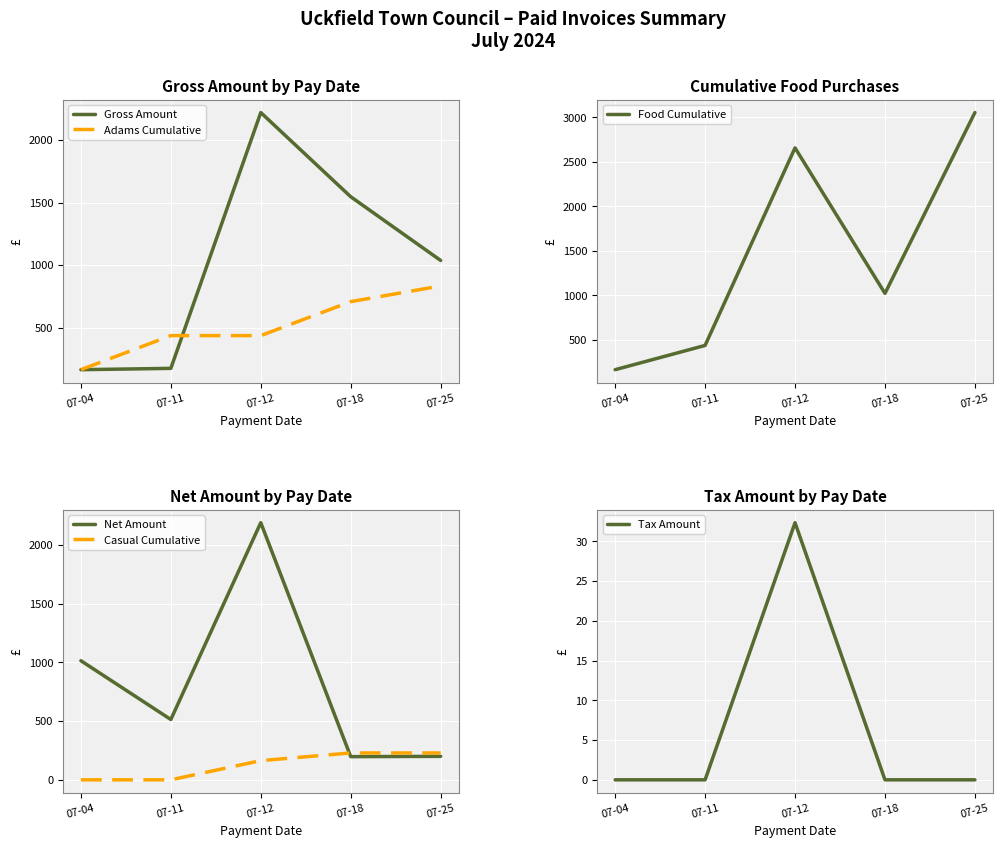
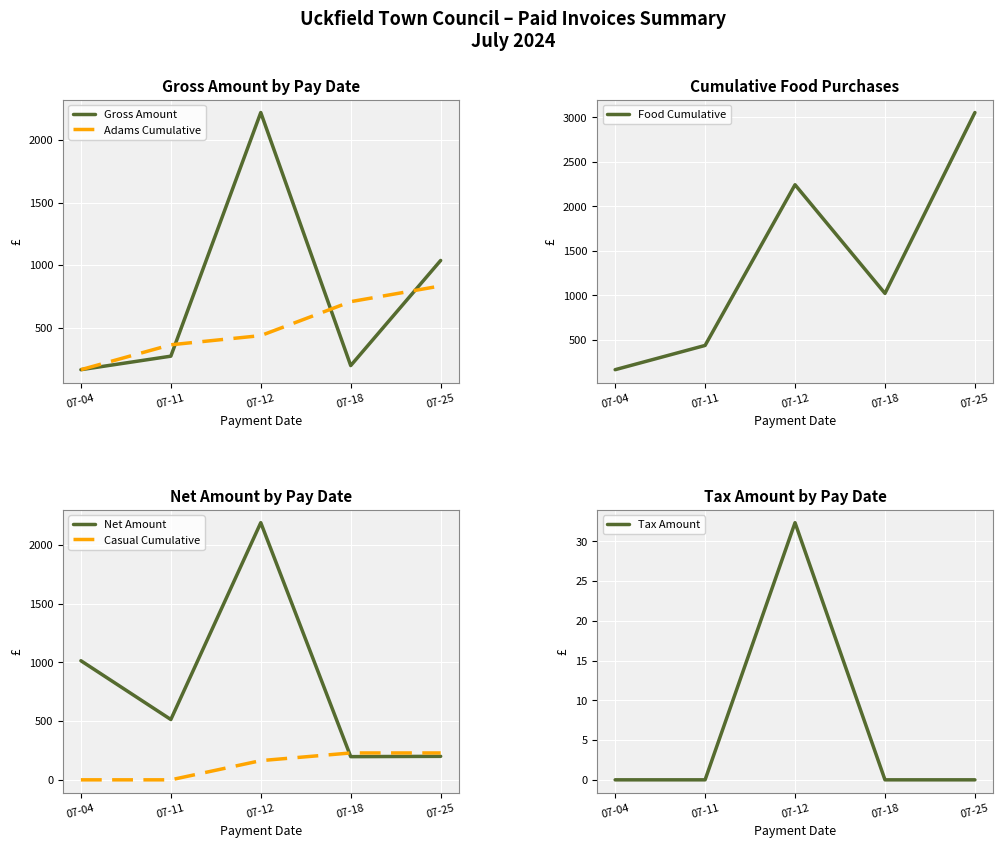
  {
    "Gross Amount by Pay Date": {
      "Gross Amount": {
-       "07-11": 180,
+       "07-11": 270,
        "07-12": 2220,
-       "07-18": 1550,
+       "07-18": 200,
        "07-25": 1040
      },
      "Adams Cumulative": {
-       "07-11": 440,
+       "07-11": 360,
        "07-12": 440,
        "07-18": 710,
        "07-25": 830
      }
    },
    "Cumulative Food Purchases": {
      "07-04": 200,
      "07-11": 400,
-     "07-12": 2700,
+     "07-12": 2200,
      "07-18": 1000,
      "07-25": 3100
    },
    "Net Amount by Pay Date": {
      "Net Amount": {
        "07-04": 1010,
        "07-11": 510,
        "07-12": 2190,
        "07-18": 200,
        "07-25": 200
      },
      "Casual Cumulative": {
        "07-04": 0,
        "07-11": 0,
        "07-12": 160,
        "07-18": 230,
        "07-25": 230
      }
    },
    "Tax Amount by Pay Date": {
      "07-04": 0,
      "07-11": 0,
      "07-12": 32,
      "07-18": 0,
      "07-25": 0
    }
  }
